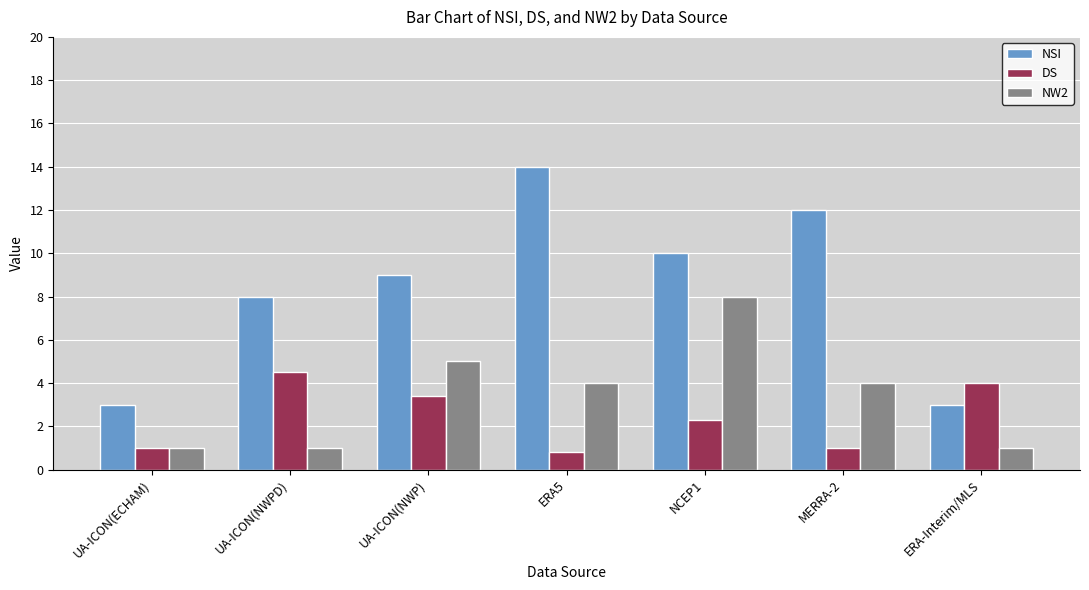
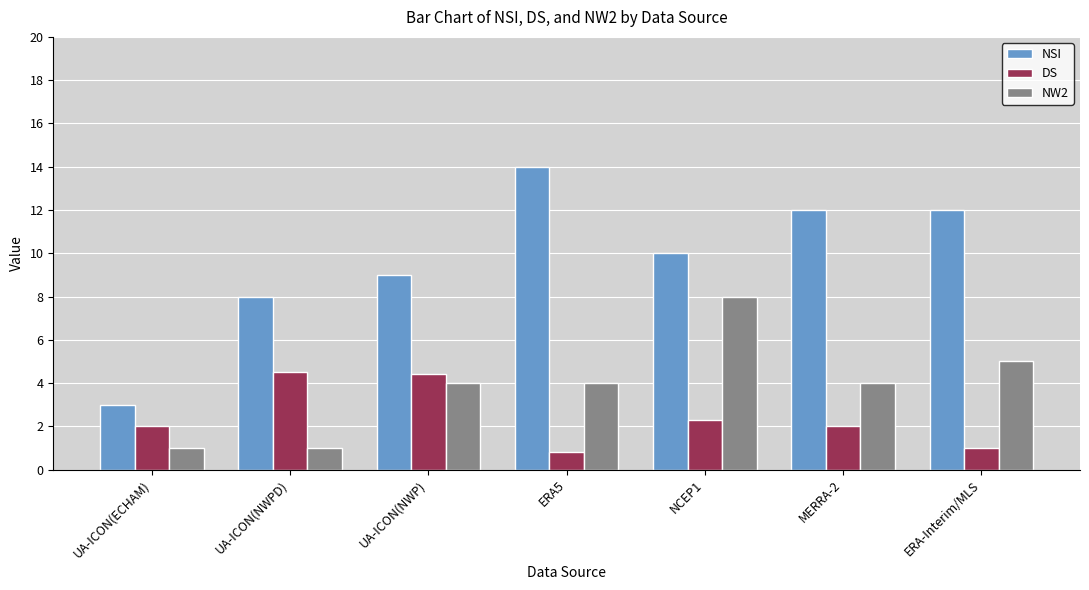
  {
    "NSI": {
      "UA-ICON(ECHAM)": 3,
      "UA-ICON(NWPD)": 8,
      "UA-ICON(NWP)": 9,
      "ERA5": 14,
      "NCEP1": 10,
      "MERRA-2": 12,
-     "ERA-Interim/MLS": 3
+     "ERA-Interim/MLS": 12
    },
    "DS": {
-     "UA-ICON(ECHAM)": 1,
+     "UA-ICON(ECHAM)": 2,
      "UA-ICON(NWPD)": 4.5,
-     "UA-ICON(NWP)": 3.4,
+     "UA-ICON(NWP)": 4.4,
      "ERA5": 0.8,
      "NCEP1": 2.3,
-     "MERRA-2": 1,
-     "ERA-Interim/MLS": 4
+     "MERRA-2": 2,
+     "ERA-Interim/MLS": 1
    },
    "NW2": {
      "UA-ICON(ECHAM)": 1,
      "UA-ICON(NWPD)": 1,
-     "UA-ICON(NWP)": 5,
+     "UA-ICON(NWP)": 4,
      "ERA5": 4,
      "NCEP1": 8,
      "MERRA-2": 4,
-     "ERA-Interim/MLS": 1
+     "ERA-Interim/MLS": 5
    }
  }
